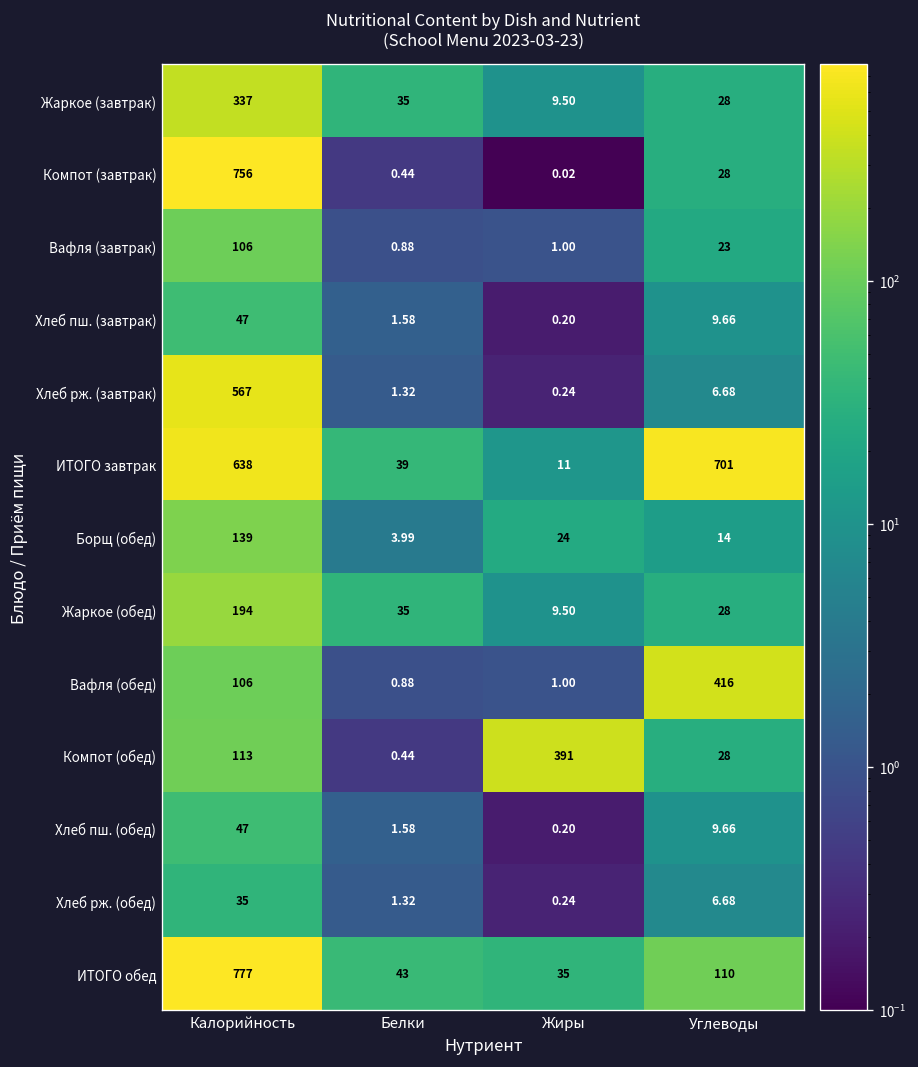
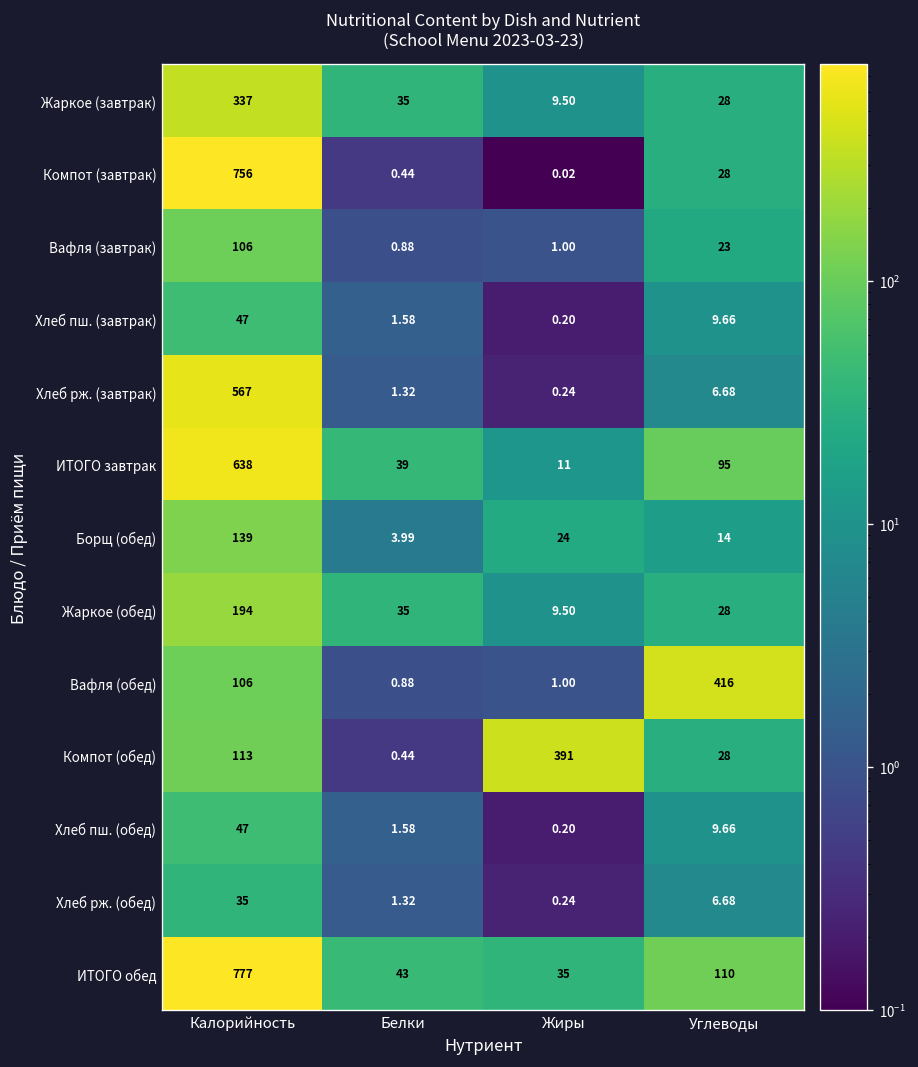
  {
    "Жаркое (завтрак)": {
      "Калорийность": 337,
      "Белки": 35,
      "Жиры": 9.50,
      "Углеводы": 28
    },
    "Компот (завтрак)": {
      "Калорийность": 756,
      "Белки": 0.44,
      "Жиры": 0.02,
      "Углеводы": 28
    },
    "Вафля (завтрак)": {
      "Калорийность": 106,
      "Белки": 0.88,
      "Жиры": 1.00,
      "Углеводы": 23
    },
    "Хлеб пш. (завтрак)": {
      "Калорийность": 47,
      "Белки": 1.58,
      "Жиры": 0.20,
      "Углеводы": 9.66
    },
    "Хлеб рж. (завтрак)": {
      "Калорийность": 567,
      "Белки": 1.32,
      "Жиры": 0.24,
      "Углеводы": 6.68
    },
    "ИТОГО завтрак": {
      "Калорийность": 638,
      "Белки": 39,
      "Жиры": 11,
-     "Углеводы": 701
+     "Углеводы": 95
    },
    "Борщ (обед)": {
      "Калорийность": 139,
      "Белки": 3.99,
      "Жиры": 24,
      "Углеводы": 14
    },
    "Жаркое (обед)": {
      "Калорийность": 194,
      "Белки": 35,
      "Жиры": 9.50,
      "Углеводы": 28
    },
    "Вафля (обед)": {
      "Калорийность": 106,
      "Белки": 0.88,
      "Жиры": 1.00,
      "Углеводы": 416
    },
    "Компот (обед)": {
      "Калорийность": 113,
      "Белки": 0.44,
      "Жиры": 391,
      "Углеводы": 28
    },
    "Хлеб пш. (обед)": {
      "Калорийность": 47,
      "Белки": 1.58,
      "Жиры": 0.20,
      "Углеводы": 9.66
    },
    "Хлеб рж. (обед)": {
      "Калорийность": 35,
      "Белки": 1.32,
      "Жиры": 0.24,
      "Углеводы": 6.68
    },
    "ИТОГО обед": {
      "Калорийность": 777,
      "Белки": 43,
      "Жиры": 35,
      "Углеводы": 110
    }
  }
